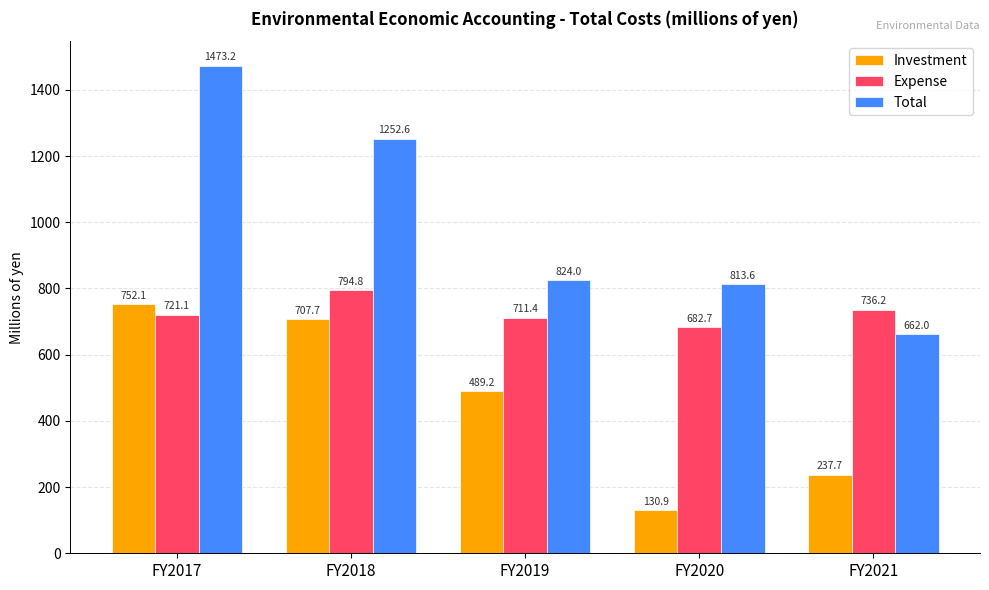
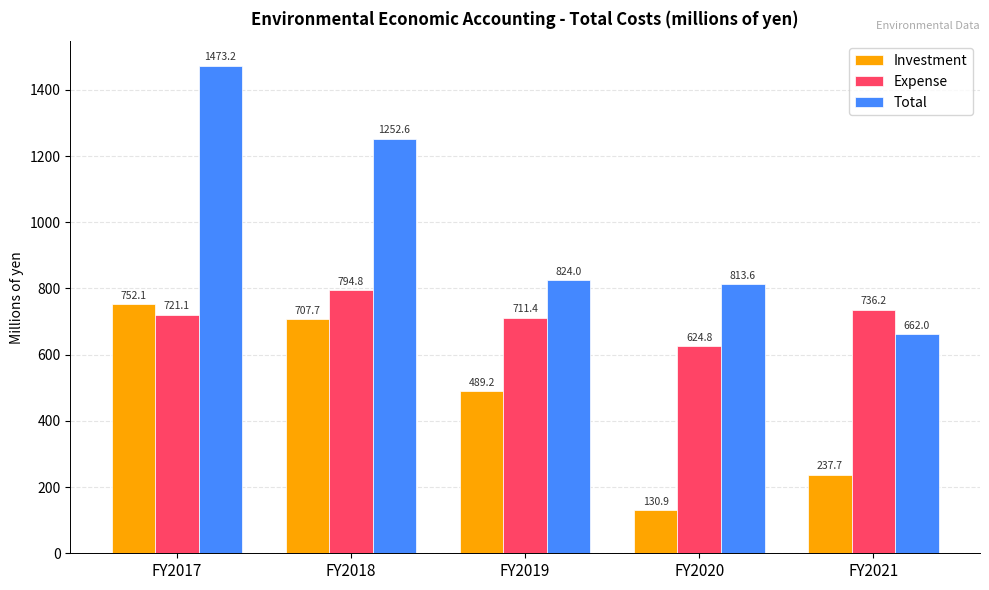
  {
    "Investment": {
      "FY2017": 752.1,
      "FY2018": 707.7,
      "FY2019": 489.2,
      "FY2020": 130.9,
      "FY2021": 237.7
    },
    "Expense": {
      "FY2017": 721.1,
      "FY2018": 794.8,
      "FY2019": 711.4,
-     "FY2020": 682.7,
+     "FY2020": 624.8,
      "FY2021": 736.2
    },
    "Total": {
      "FY2017": 1473.2,
      "FY2018": 1252.6,
      "FY2019": 824.0,
      "FY2020": 813.6,
      "FY2021": 662.0
    }
  }
